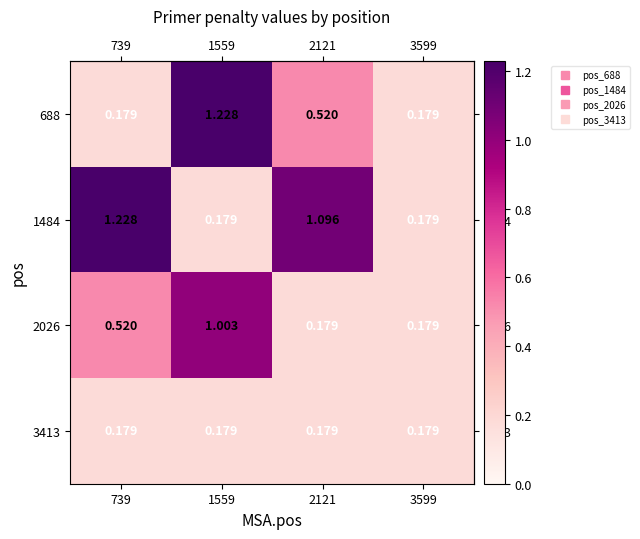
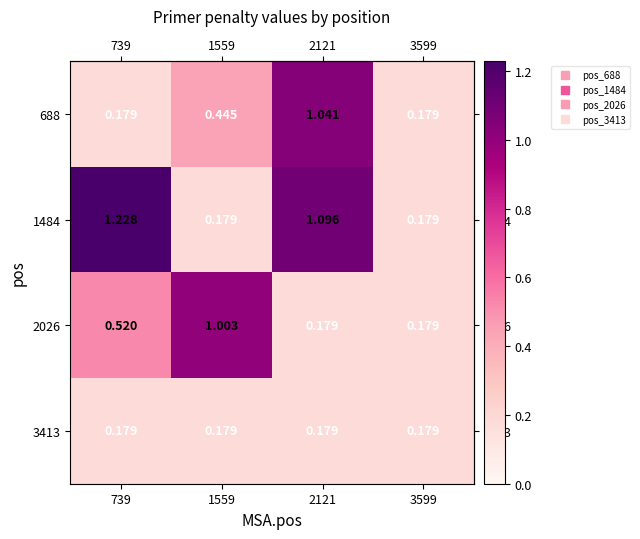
  {
    "688": {
-     "1559": 1.228,
-     "2121": 0.520
+     "1559": 0.445,
+     "2121": 1.041
    },
    "1484": {
      "739": 1.228,
      "2121": 1.096
    },
    "2026": {
      "739": 0.520,
      "1559": 1.003
    }
  }
